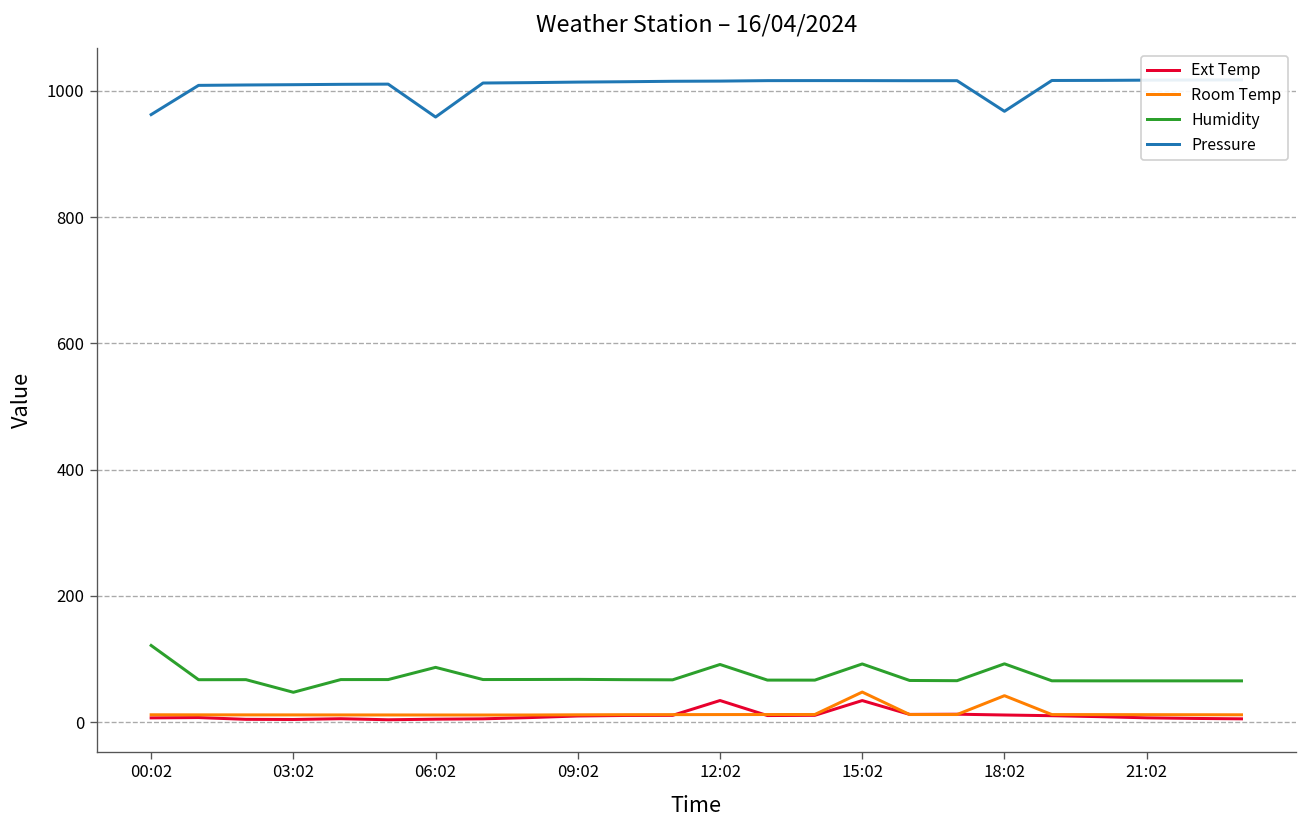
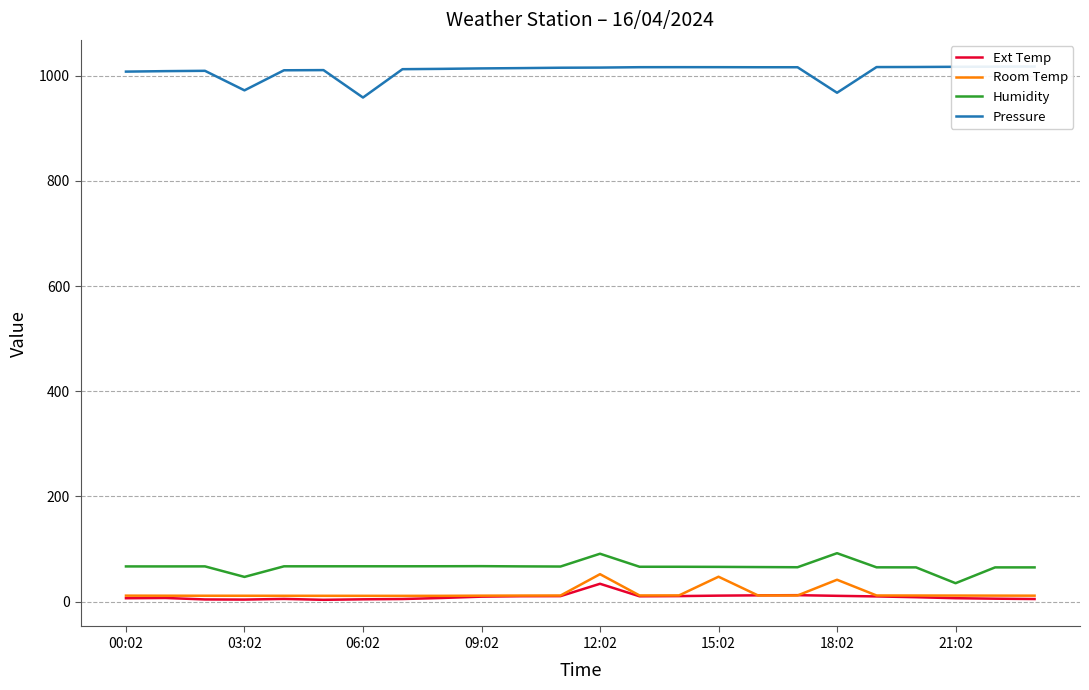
  {
    "Ext Temp": {
      "00:02": 10,
      "03:02": 0,
      "06:02": 0,
      "12:02": 30,
-     "15:02": 30,
+     "15:02": 10,
      "18:02": 10,
      "21:02": 10
    },
    "Room Temp": {
      "00:02": 10,
      "03:02": 10,
      "06:02": 10,
-     "12:02": 10,
+     "12:02": 50,
      "15:02": 50,
      "18:02": 40,
      "21:02": 10
    },
    "Humidity": {
-     "00:02": 120,
+     "00:02": 70,
      "03:02": 50,
-     "06:02": 90,
+     "06:02": 70,
      "09:02": 70,
      "12:02": 90,
-     "15:02": 90,
+     "15:02": 70,
      "18:02": 90,
-     "21:02": 70
+     "21:02": 40
    },
    "Pressure": {
-     "00:02": 960,
-     "03:02": 1010,
+     "00:02": 1010,
+     "03:02": 970,
      "06:02": 960,
      "09:02": 1010,
      "12:02": 1020,
      "15:02": 1020,
      "18:02": 970
    }
  }
